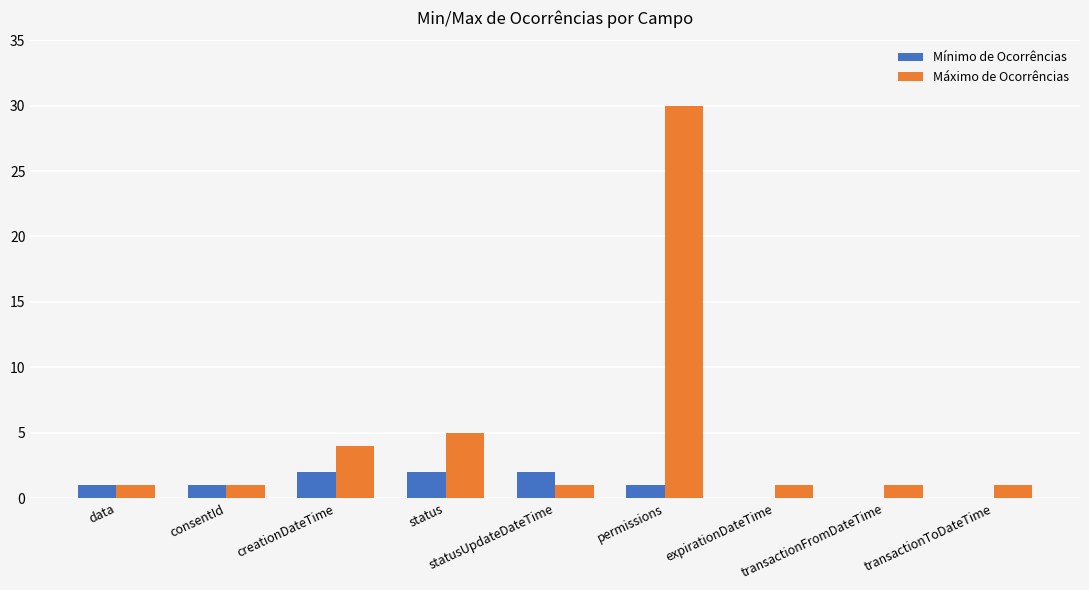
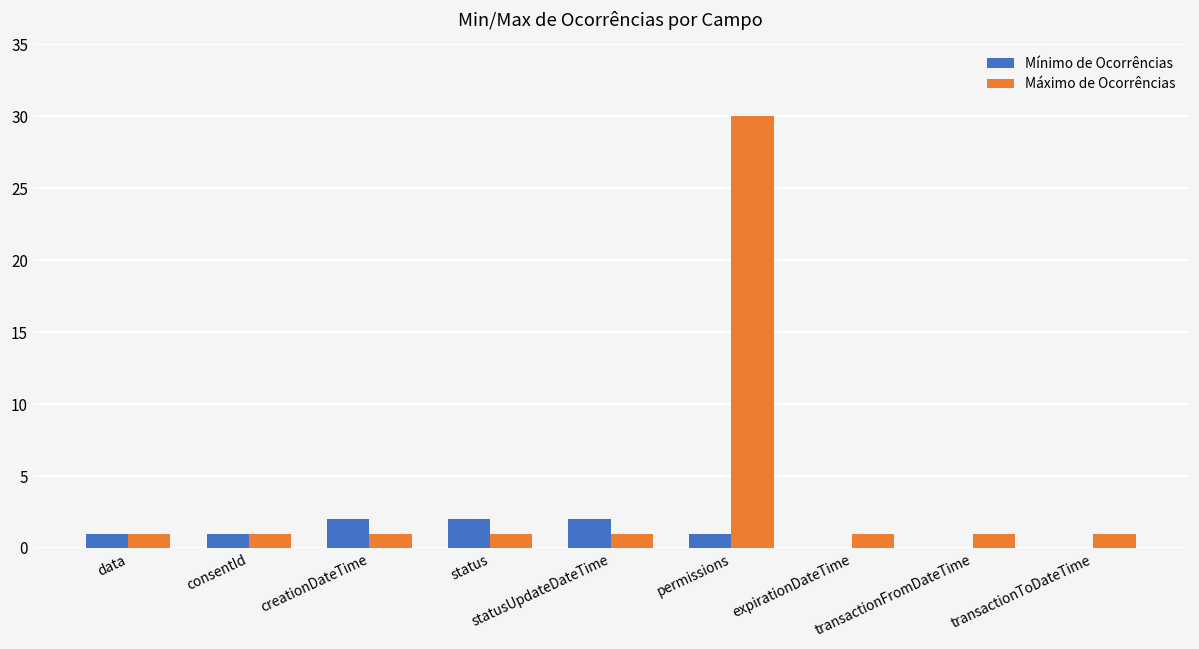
  {
    "Mínimo de Ocorrências": {
      "data": 1,
      "consentId": 1,
      "creationDateTime": 2,
      "status": 2,
      "statusUpdateDateTime": 2,
      "permissions": 1,
      "expirationDateTime": 0,
      "transactionFromDateTime": 0,
      "transactionToDateTime": 0
    },
    "Máximo de Ocorrências": {
      "data": 1,
      "consentId": 1,
-     "creationDateTime": 4,
-     "status": 5,
+     "creationDateTime": 1,
+     "status": 1,
      "statusUpdateDateTime": 1,
      "permissions": 30,
      "expirationDateTime": 1,
      "transactionFromDateTime": 1,
      "transactionToDateTime": 1
    }
  }
